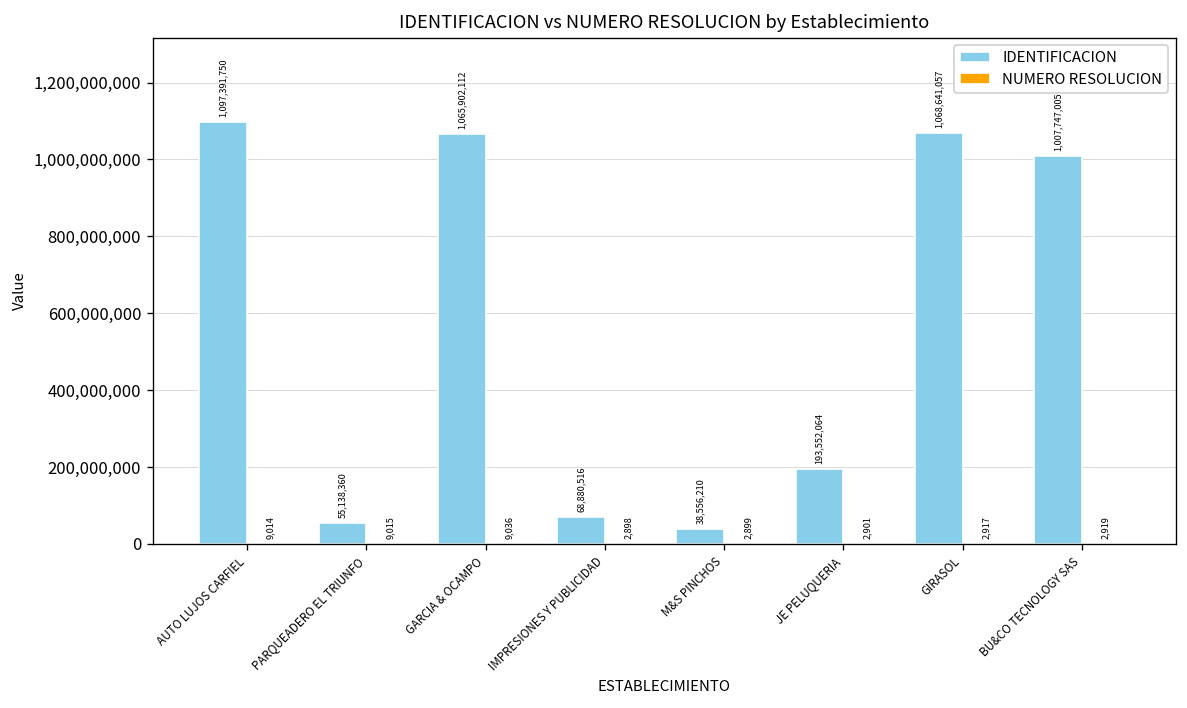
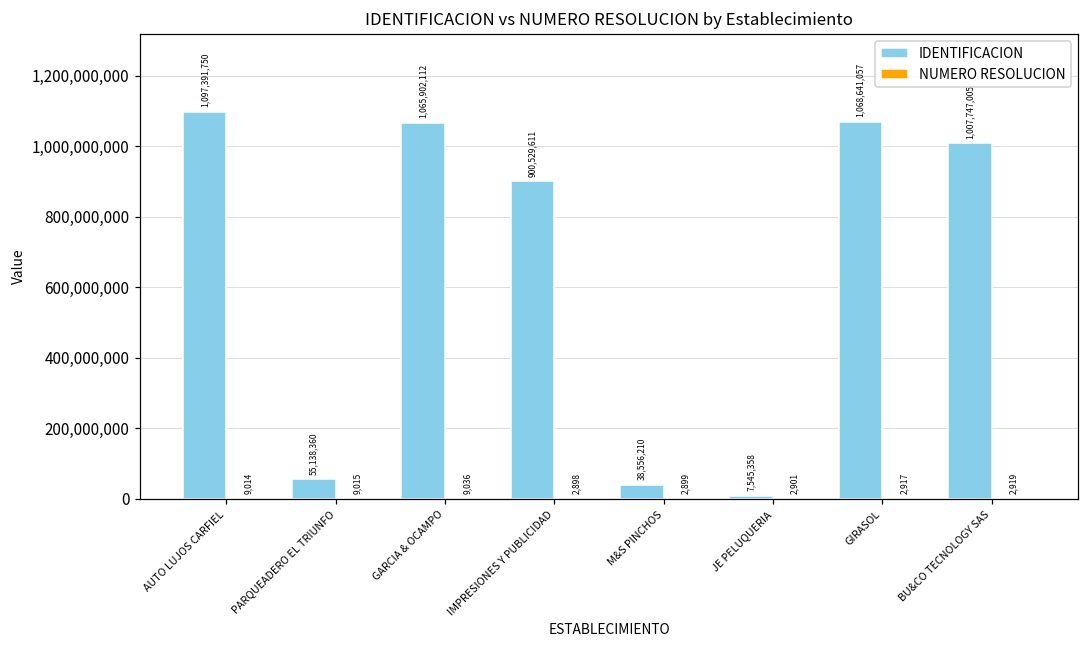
  {
    "IDENTIFICACION": {
      "AUTO LUJOS CARFIEL": "1,097,391,750",
      "PARQUEADERO EL TRIUNFO": "55,138,360",
      "GARCIA & OCAMPO": "1,065,902,112",
-     "IMPRESIONES Y PUBLICIDAD": "68,880,516",
+     "IMPRESIONES Y PUBLICIDAD": "900,529,611",
      "M&S PINCHOS": "38,556,210",
-     "JE PELUQUERIA": "193,552,064",
+     "JE PELUQUERIA": "7,545,358",
      "GIRASOL": "1,068,641,057"
    },
    "NUMERO RESOLUCION": {
      "AUTO LUJOS CARFIEL": "9,014",
      "PARQUEADERO EL TRIUNFO": "9,015",
      "GARCIA & OCAMPO": "9,036",
      "IMPRESIONES Y PUBLICIDAD": "2,898",
      "M&S PINCHOS": "2,899",
      "JE PELUQUERIA": "2,901",
      "GIRASOL": "2,917",
      "BU&CO TECNOLOGY SAS": "2,919"
    }
  }
